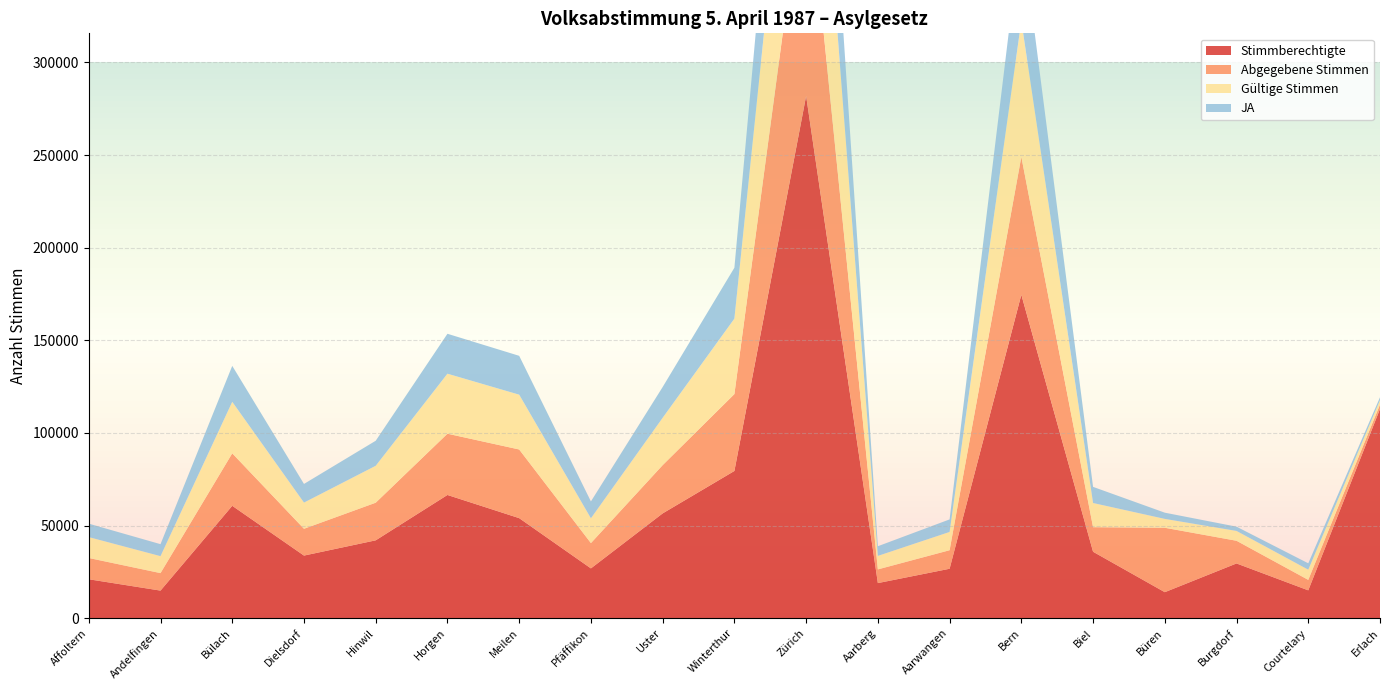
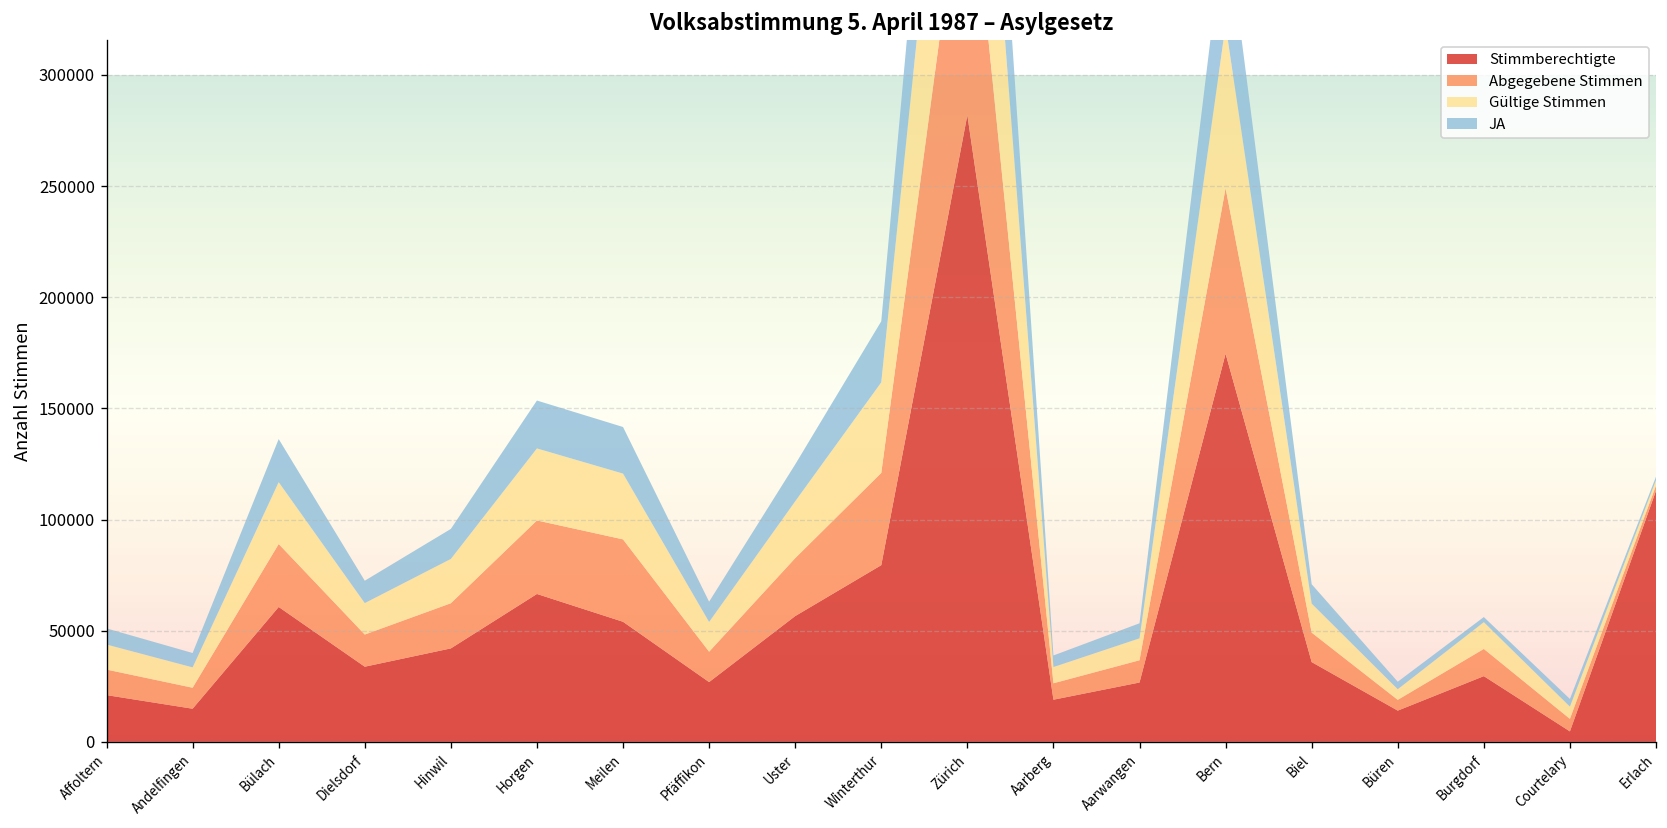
  {
    "Stimmberechtigte": {
      "Affoltern": 21000,
      "Andelfingen": 15000,
      "Bülach": 61000,
      "Dielsdorf": 34000,
      "Hinwil": 42000,
      "Horgen": 67000,
      "Meilen": 54000,
      "Pfäffikon": 27000,
      "Uster": 57000,
      "Winterthur": 79000,
      "Zürich": 282000,
      "Aarberg": 19000,
      "Aarwangen": 27000,
      "Bern": 175000,
      "Biel": 36000,
      "Büren": 14000,
      "Burgdorf": 30000,
-     "Courtelary": 15000,
+     "Courtelary": 5000,
      "Erlach": 113000
    },
    "Abgegebene Stimmen": {
      "Affoltern": 11000,
      "Andelfingen": 9000,
      "Bülach": 28000,
      "Dielsdorf": 14000,
      "Hinwil": 20000,
      "Horgen": 33000,
      "Meilen": 37000,
      "Pfäffikon": 14000,
      "Uster": 26000,
      "Winterthur": 42000,
      "Aarberg": 7000,
      "Aarwangen": 10000,
      "Bern": 74000,
      "Biel": 13000,
-     "Büren": 35000,
+     "Büren": 5000,
      "Burgdorf": 12000,
      "Courtelary": 6000,
      "Erlach": 2000
    },
    "Gültige Stimmen": {
      "Affoltern": 11000,
      "Andelfingen": 9000,
      "Bülach": 28000,
      "Dielsdorf": 14000,
      "Hinwil": 20000,
      "Horgen": 32000,
      "Meilen": 30000,
      "Pfäffikon": 13000,
      "Uster": 26000,
      "Winterthur": 41000,
      "Aarberg": 7000,
      "Aarwangen": 10000,
      "Biel": 13000,
      "Büren": 5000,
-     "Burgdorf": 5000,
+     "Burgdorf": 12000,
      "Courtelary": 6000,
      "Erlach": 2000
    },
    "JA": {
      "Affoltern": 7000,
      "Andelfingen": 6000,
      "Bülach": 19000,
      "Dielsdorf": 10000,
      "Hinwil": 14000,
      "Horgen": 22000,
      "Meilen": 21000,
      "Pfäffikon": 9000,
      "Uster": 17000,
      "Winterthur": 27000,
      "Aarberg": 5000,
      "Aarwangen": 7000,
      "Biel": 9000,
      "Büren": 3000,
      "Burgdorf": 2000,
      "Courtelary": 3000,
      "Erlach": 2000
    }
  }
